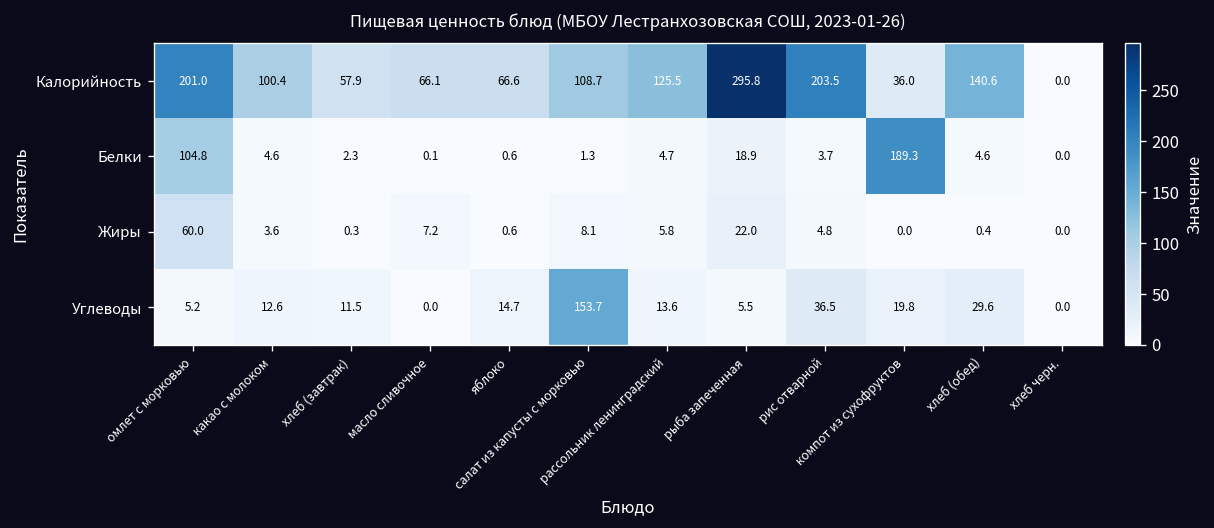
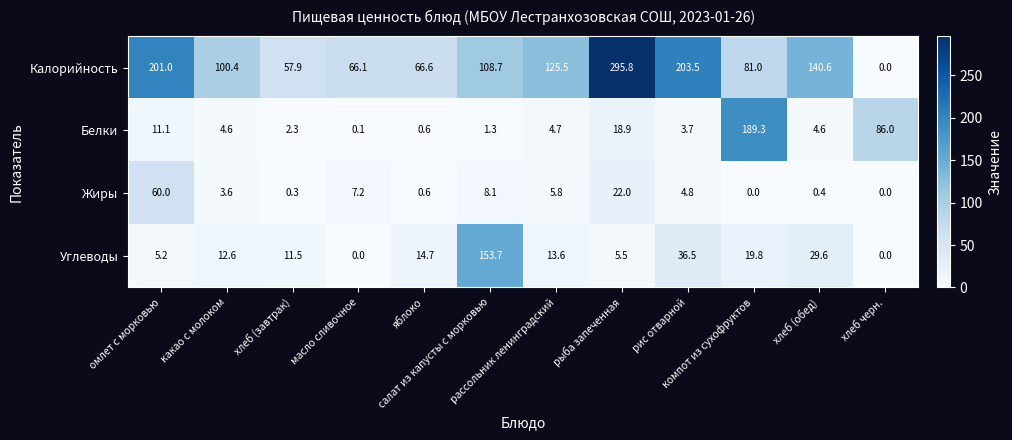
  {
    "Калорийность": {
      "омлет с морковью": 201.0,
      "какао с молоком": 100.4,
      "хлеб (завтрак)": 57.9,
      "масло сливочное": 66.1,
      "яблоко": 66.6,
      "салат из капусты с морковью": 108.7,
      "рассольник ленинградский": 125.5,
      "рыба запеченная": 295.8,
      "рис отварной": 203.5,
-     "компот из сухофруктов": 36.0,
+     "компот из сухофруктов": 81.0,
      "хлеб (обед)": 140.6,
      "хлеб черн.": 0.0
    },
    "Белки": {
-     "омлет с морковью": 104.8,
+     "омлет с морковью": 11.1,
      "какао с молоком": 4.6,
      "хлеб (завтрак)": 2.3,
      "масло сливочное": 0.1,
      "яблоко": 0.6,
      "салат из капусты с морковью": 1.3,
      "рассольник ленинградский": 4.7,
      "рыба запеченная": 18.9,
      "рис отварной": 3.7,
      "компот из сухофруктов": 189.3,
      "хлеб (обед)": 4.6,
-     "хлеб черн.": 0.0
+     "хлеб черн.": 86.0
    },
    "Жиры": {
      "омлет с морковью": 60.0,
      "какао с молоком": 3.6,
      "хлеб (завтрак)": 0.3,
      "масло сливочное": 7.2,
      "яблоко": 0.6,
      "салат из капусты с морковью": 8.1,
      "рассольник ленинградский": 5.8,
      "рыба запеченная": 22.0,
      "рис отварной": 4.8,
      "компот из сухофруктов": 0.0,
      "хлеб (обед)": 0.4,
      "хлеб черн.": 0.0
    },
    "Углеводы": {
      "омлет с морковью": 5.2,
      "какао с молоком": 12.6,
      "хлеб (завтрак)": 11.5,
      "масло сливочное": 0.0,
      "яблоко": 14.7,
      "салат из капусты с морковью": 153.7,
      "рассольник ленинградский": 13.6,
      "рыба запеченная": 5.5,
      "рис отварной": 36.5,
      "компот из сухофруктов": 19.8,
      "хлеб (обед)": 29.6,
      "хлеб черн.": 0.0
    }
  }
